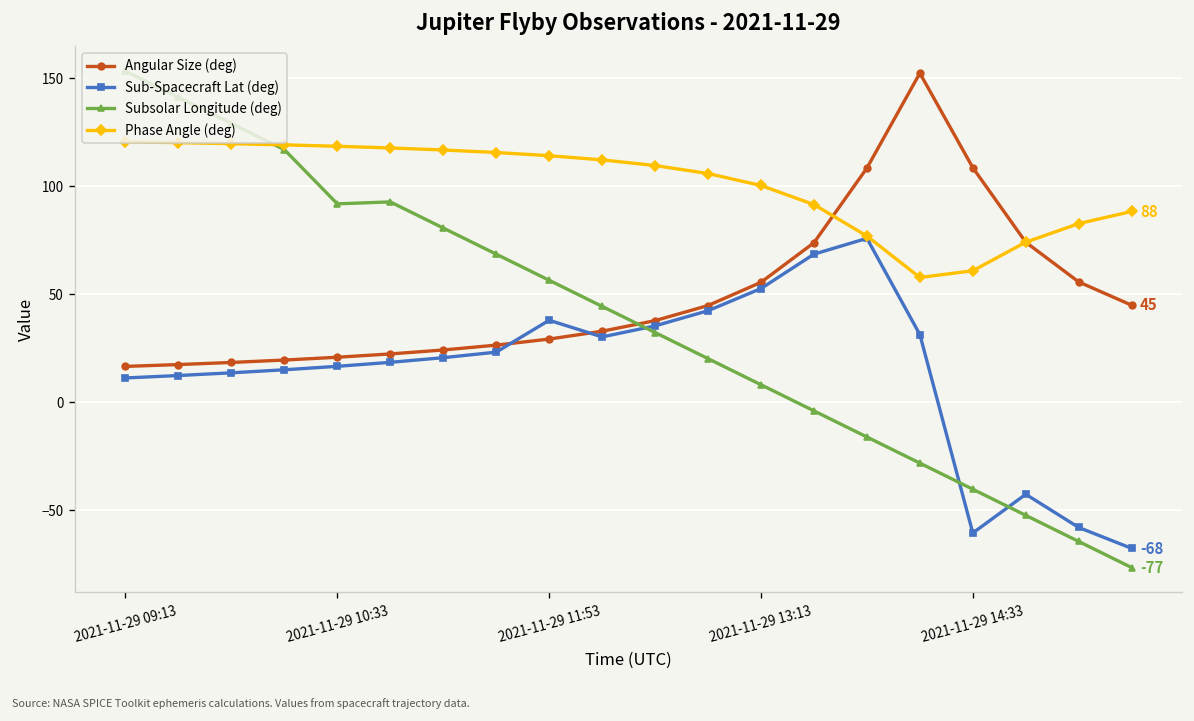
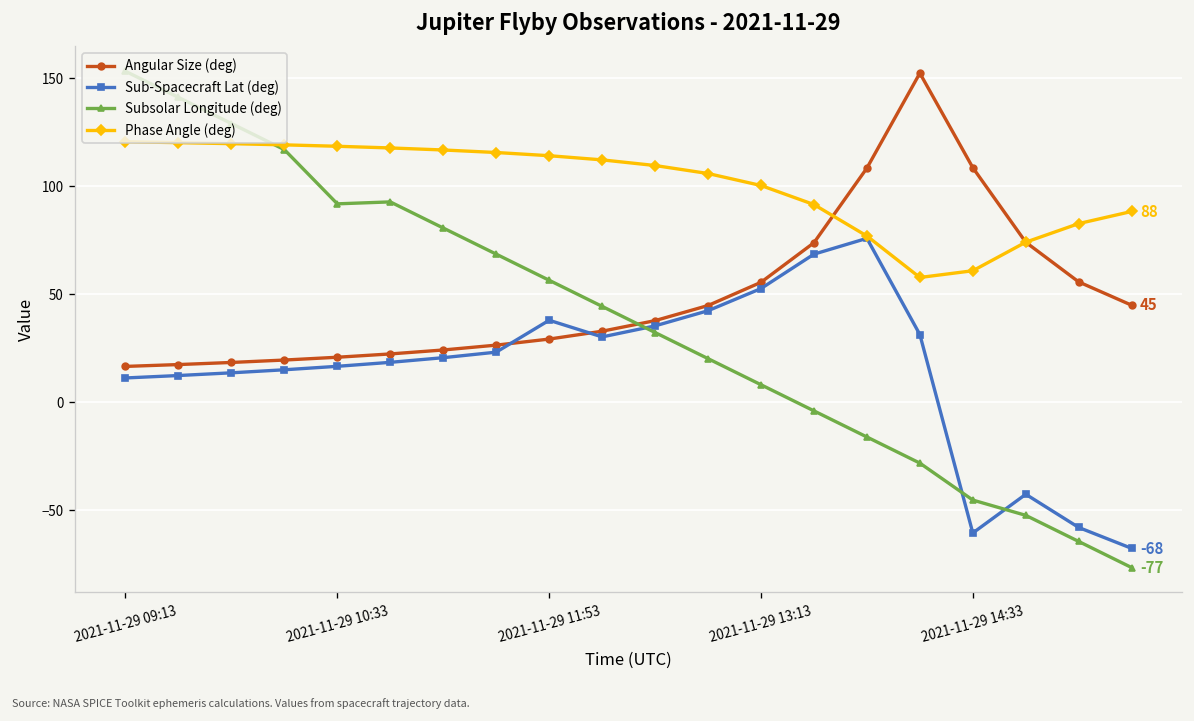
  {
    "Angular Size (deg)": {
      "2021-11-29 09:13": 17,
      "2021-11-29 10:33": 21,
      "2021-11-29 11:53": 29,
      "2021-11-29 13:13": 55,
      "2021-11-29 14:33": 109
    },
    "Sub-Spacecraft Lat (deg)": {
      "2021-11-29 09:13": 11,
      "2021-11-29 10:33": 17,
      "2021-11-29 11:53": 38,
      "2021-11-29 13:13": 53,
      "2021-11-29 14:33": -61
    },
    "Subsolar Longitude (deg)": {
      "2021-11-29 10:33": 92,
      "2021-11-29 11:53": 56,
      "2021-11-29 13:13": 8,
-     "2021-11-29 14:33": -40
+     "2021-11-29 14:33": -45
    },
    "Phase Angle (deg)": {
      "2021-11-29 09:13": 121,
      "2021-11-29 10:33": 118,
      "2021-11-29 11:53": 114,
      "2021-11-29 13:13": 100,
      "2021-11-29 14:33": 61
    }
  }
